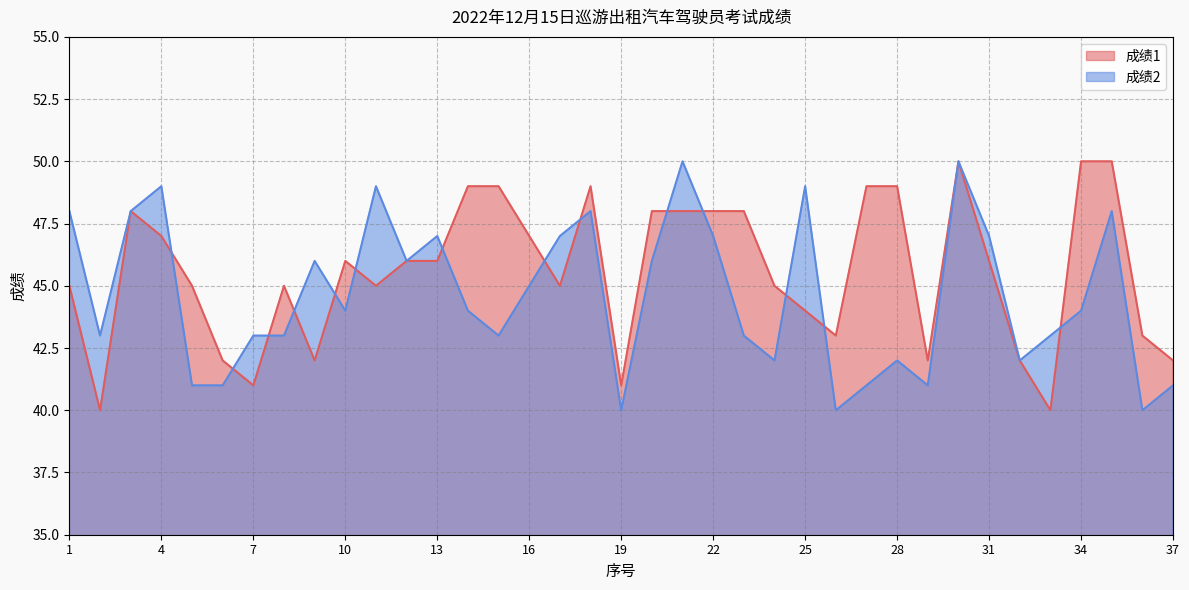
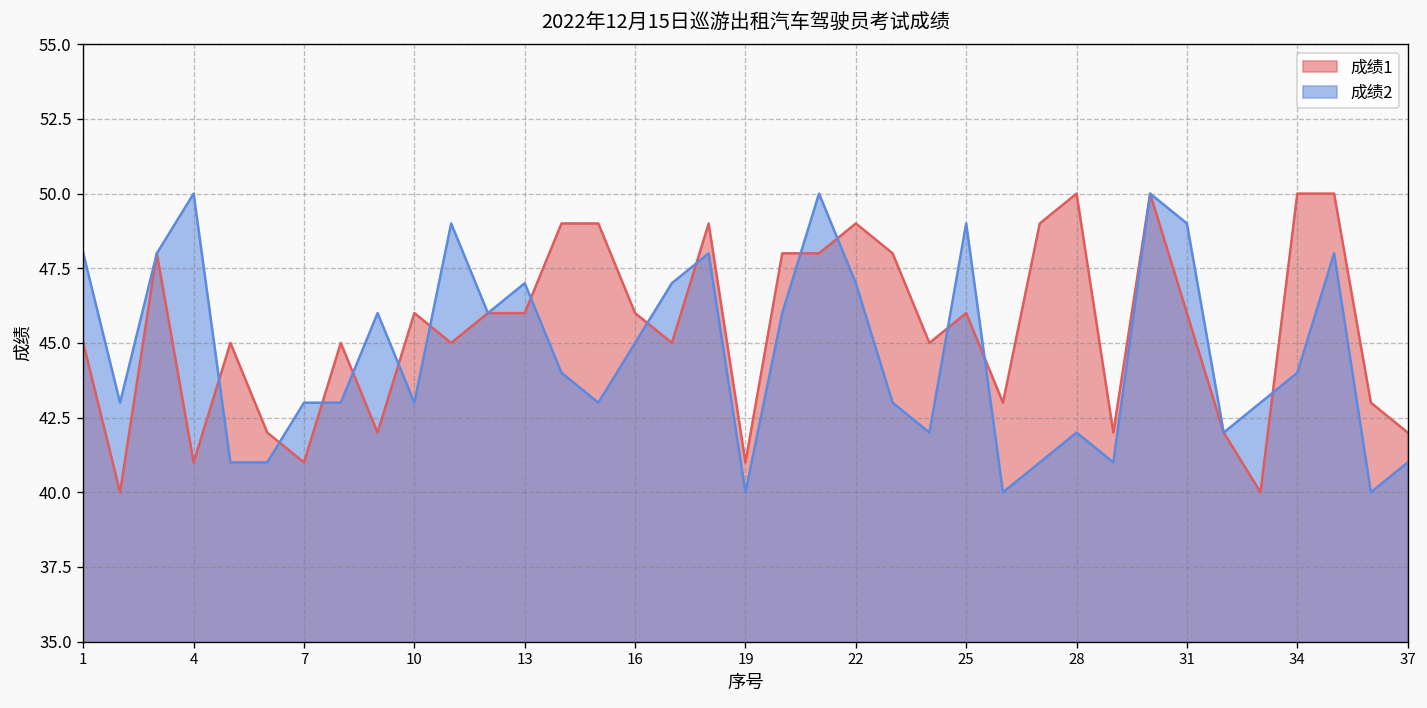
  {
    "成绩1": {
      "1": 45,
-     "4": 47,
+     "4": 41,
      "7": 41,
      "10": 46,
      "13": 46,
-     "16": 47,
+     "16": 46,
      "19": 41,
-     "22": 48,
-     "25": 44,
-     "28": 49,
+     "22": 49,
+     "25": 46,
+     "28": 50,
      "31": 46,
      "34": 50,
      "37": 42
    },
    "成绩2": {
      "1": 48,
-     "4": 49,
+     "4": 50,
      "7": 43,
-     "10": 44,
+     "10": 43,
      "13": 47,
      "16": 45,
      "19": 40,
      "22": 47,
      "25": 49,
      "28": 42,
-     "31": 47,
+     "31": 49,
      "34": 44,
      "37": 41
    }
  }
